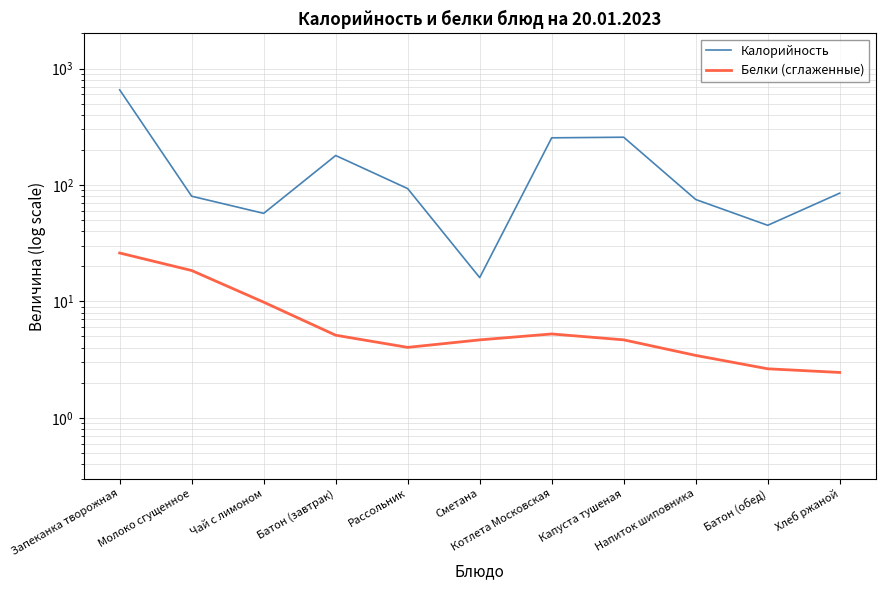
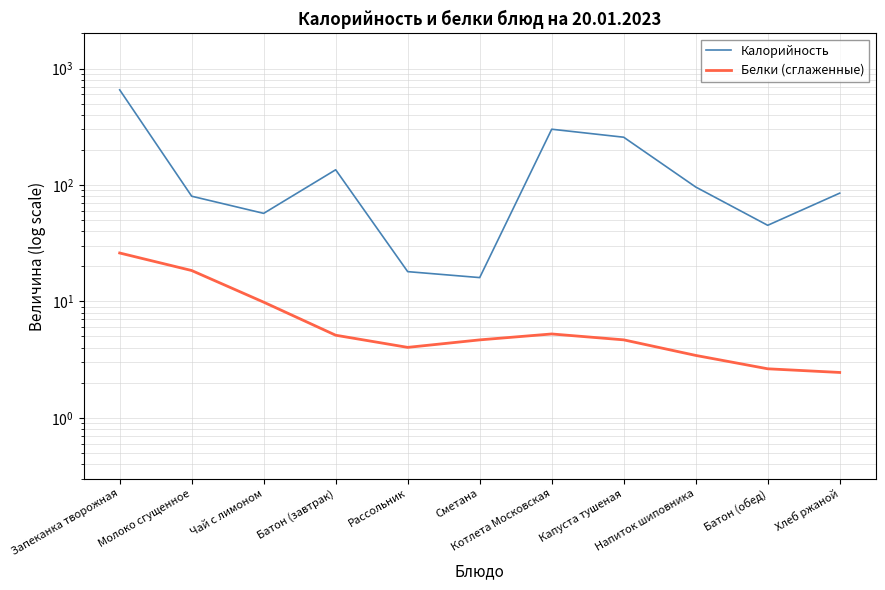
  {
    "Калорийность": {
      "Запеканка творожная": 700,
      "Молоко сгущенное": 80,
      "Чай с лимоном": 60,
-     "Батон (завтрак)": 180,
-     "Рассольник": 90,
+     "Батон (завтрак)": 140,
+     "Рассольник": 18,
      "Сметана": 16,
-     "Котлета Московская": 250,
+     "Котлета Московская": 300,
      "Капуста тушеная": 260,
-     "Напиток шиповника": 80,
+     "Напиток шиповника": 100,
      "Батон (обед)": 45,
      "Хлеб ржаной": 90
    },
    "Белки (сглаженные)": {
      "Запеканка творожная": 26,
      "Молоко сгущенное": 18,
      "Чай с лимоном": 10,
      "Батон (завтрак)": 5,
      "Рассольник": 4,
      "Сметана": 4.7,
      "Котлета Московская": 5,
      "Капуста тушеная": 4.7,
      "Напиток шиповника": 3.4,
      "Батон (обед)": 2.6,
      "Хлеб ржаной": 2.4
    }
  }
